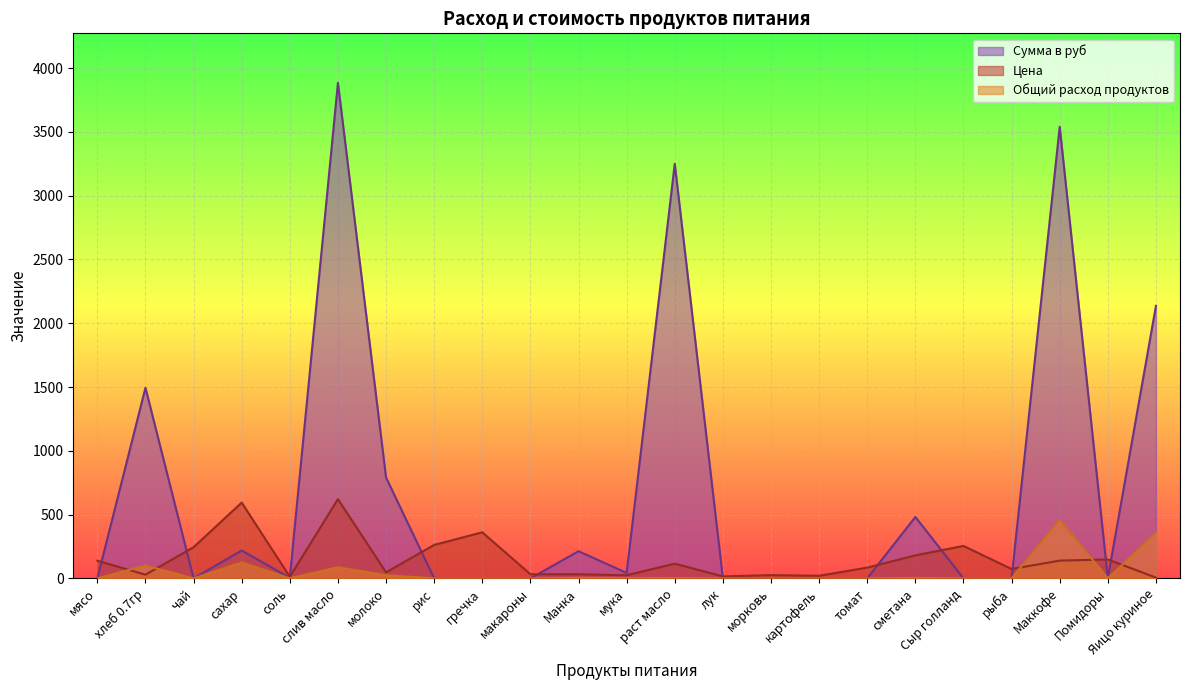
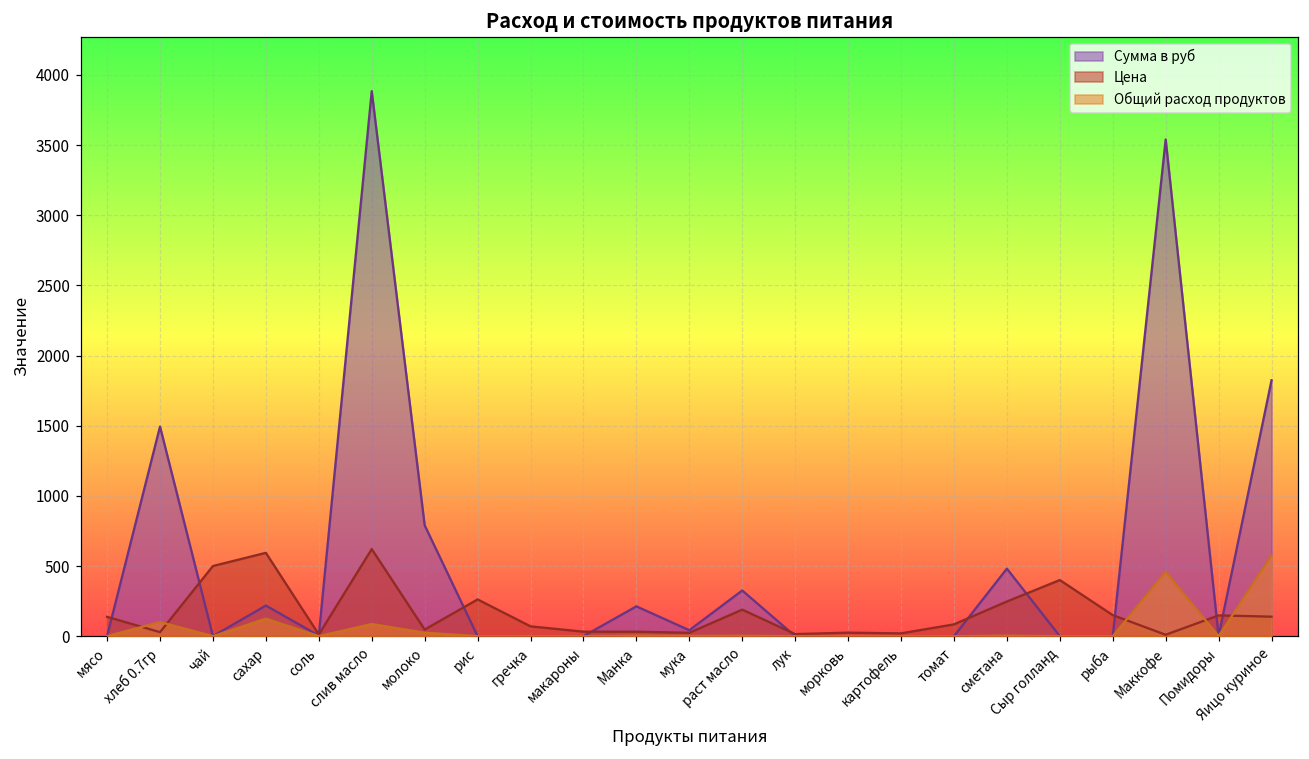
  {
    "Сумма в руб": {
      "хлеб 0.7гр": 1490,
      "сахар": 220,
      "слив масло": 3880,
      "молоко": 790,
      "Манка": 210,
-     "раст масло": 3250,
+     "раст масло": 330,
      "сметана": 480,
      "Маккофе": 3540,
-     "Яицо куриное": 2140
+     "Яицо куриное": 1820
    },
    "Цена": {
      "мясо": 140,
      "хлеб 0.7гр": 30,
-     "чай": 240,
+     "чай": 500,
      "сахар": 590,
      "слив масло": 620,
      "молоко": 50,
      "рис": 260,
-     "гречка": 360,
+     "гречка": 70,
      "макароны": 30,
      "Манка": 30,
-     "раст масло": 120,
+     "раст масло": 190,
      "морковь": 30,
      "томат": 80,
-     "сметана": 180,
-     "Сыр голланд": 250,
-     "рыба": 70,
-     "Маккофе": 140,
+     "сметана": 250,
+     "Сыр голланд": 400,
+     "рыба": 150,
+     "Маккофе": 10,
      "Помидоры": 150,
-     "Яицо куриное": 10
+     "Яицо куриное": 140
    },
    "Общий расход продуктов": {
      "хлеб 0.7гр": 100,
      "сахар": 120,
      "слив масло": 90,
      "молоко": 20,
      "Манка": 0,
      "мука": 0,
      "раст масло": 0,
      "сметана": 0,
      "Маккофе": 460,
-     "Яицо куриное": 360
+     "Яицо куриное": 580
    }
  }
